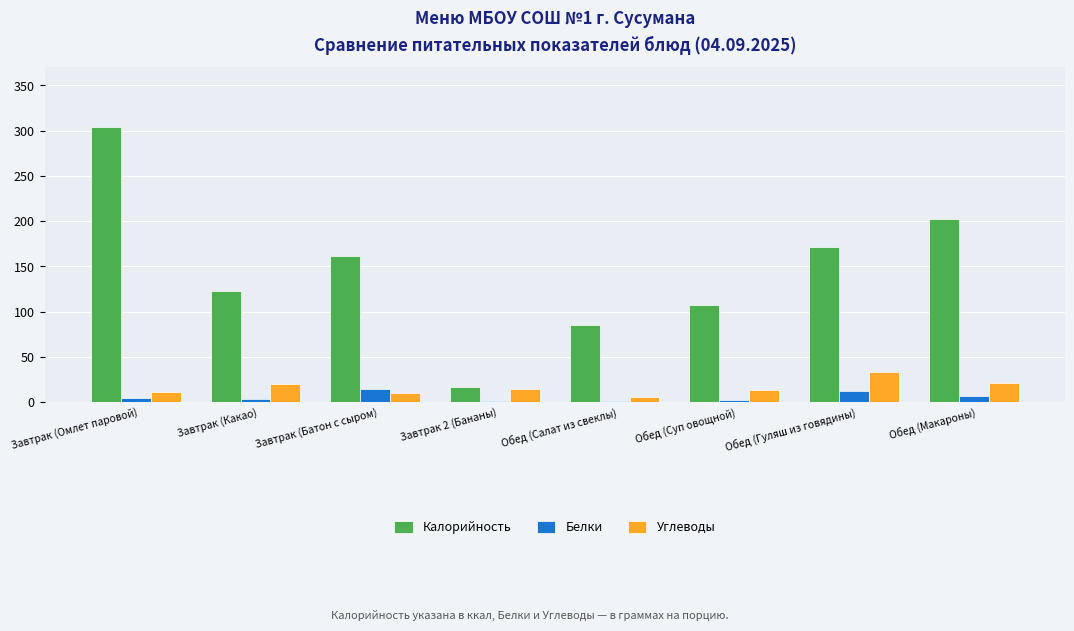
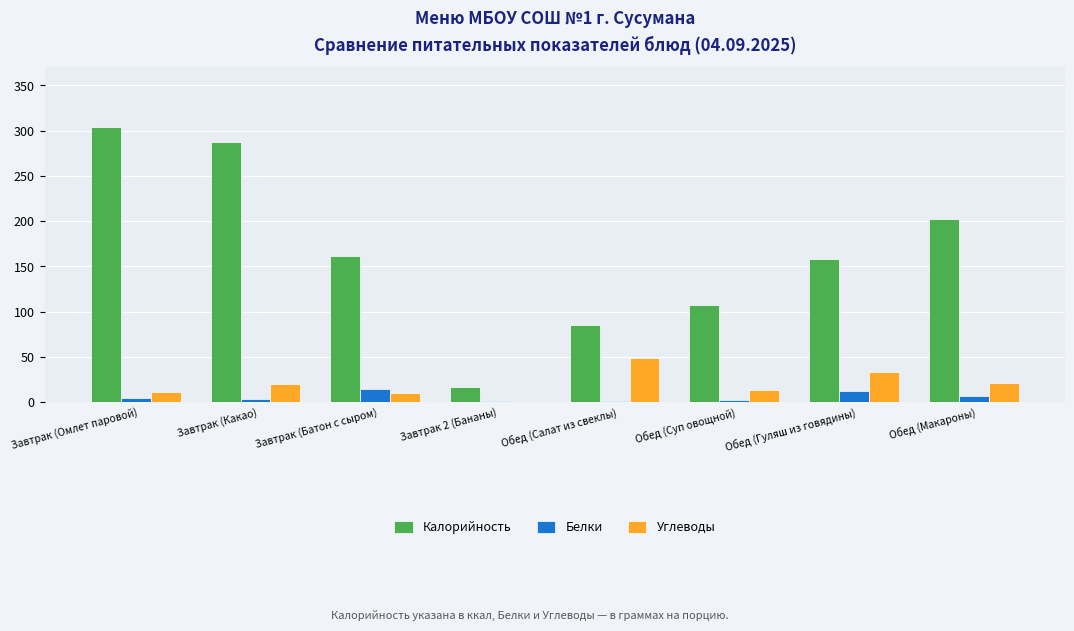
  {
    "Калорийность": {
      "Завтрак (Омлет паровой)": 300,
-     "Завтрак (Какао)": 120,
+     "Завтрак (Какао)": 290,
      "Завтрак (Батон с сыром)": 160,
      "Завтрак 2 (Бананы)": 20,
      "Обед (Салат из свеклы)": 90,
      "Обед (Суп овощной)": 110,
-     "Обед (Гуляш из говядины)": 170,
+     "Обед (Гуляш из говядины)": 160,
      "Обед (Макароны)": 200
    },
    "Белки": {
      "Завтрак (Омлет паровой)": 0,
      "Завтрак (Какао)": 0,
      "Завтрак (Батон с сыром)": 10,
      "Обед (Гуляш из говядины)": 10,
      "Обед (Макароны)": 10
    },
    "Углеводы": {
      "Завтрак (Омлет паровой)": 10,
      "Завтрак (Какао)": 20,
      "Завтрак (Батон с сыром)": 10,
-     "Завтрак 2 (Бананы)": 10,
-     "Обед (Салат из свеклы)": 10,
+     "Завтрак 2 (Бананы)": 0,
+     "Обед (Салат из свеклы)": 50,
      "Обед (Суп овощной)": 10,
      "Обед (Гуляш из говядины)": 30,
      "Обед (Макароны)": 20
    }
  }
